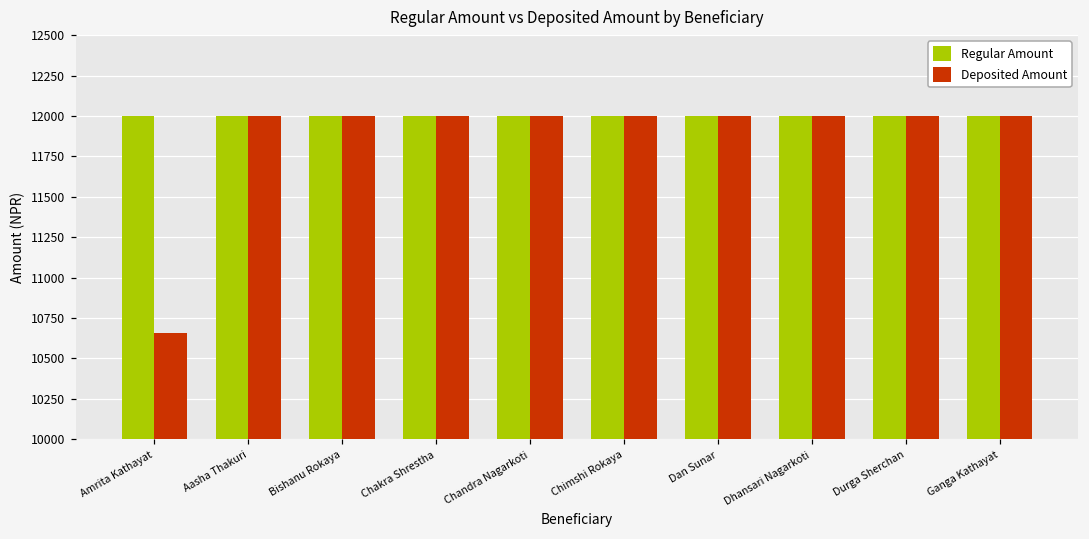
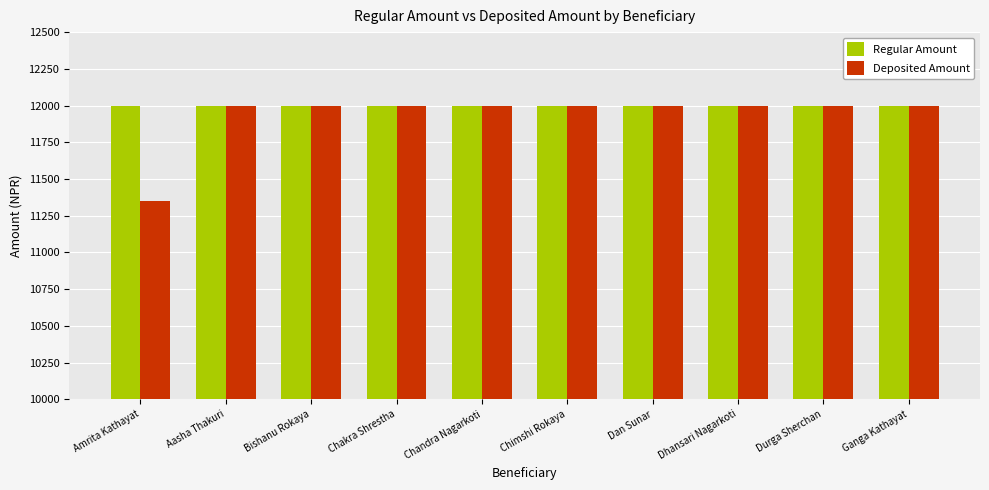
  {
    "Regular Amount": {
      "Amrita Kathayat": 12000,
      "Aasha Thakuri": 12000,
      "Bishanu Rokaya": 12000,
      "Chakra Shrestha": 12000,
      "Chandra Nagarkoti": 12000,
      "Chimshi Rokaya": 12000,
      "Dan Sunar": 12000,
      "Dhansari Nagarkoti": 12000,
      "Durga Sherchan": 12000,
      "Ganga Kathayat": 12000
    },
    "Deposited Amount": {
-     "Amrita Kathayat": 10660,
+     "Amrita Kathayat": 11350,
      "Aasha Thakuri": 12000,
      "Bishanu Rokaya": 12000,
      "Chakra Shrestha": 12000,
      "Chandra Nagarkoti": 12000,
      "Chimshi Rokaya": 12000,
      "Dan Sunar": 12000,
      "Dhansari Nagarkoti": 12000,
      "Durga Sherchan": 12000,
      "Ganga Kathayat": 12000
    }
  }
